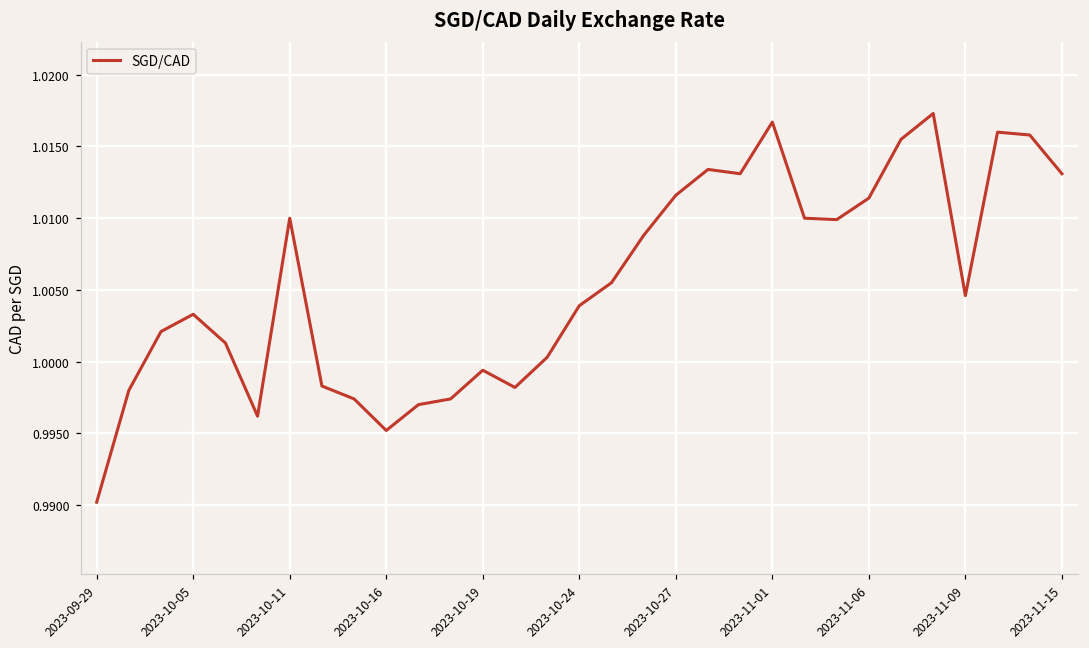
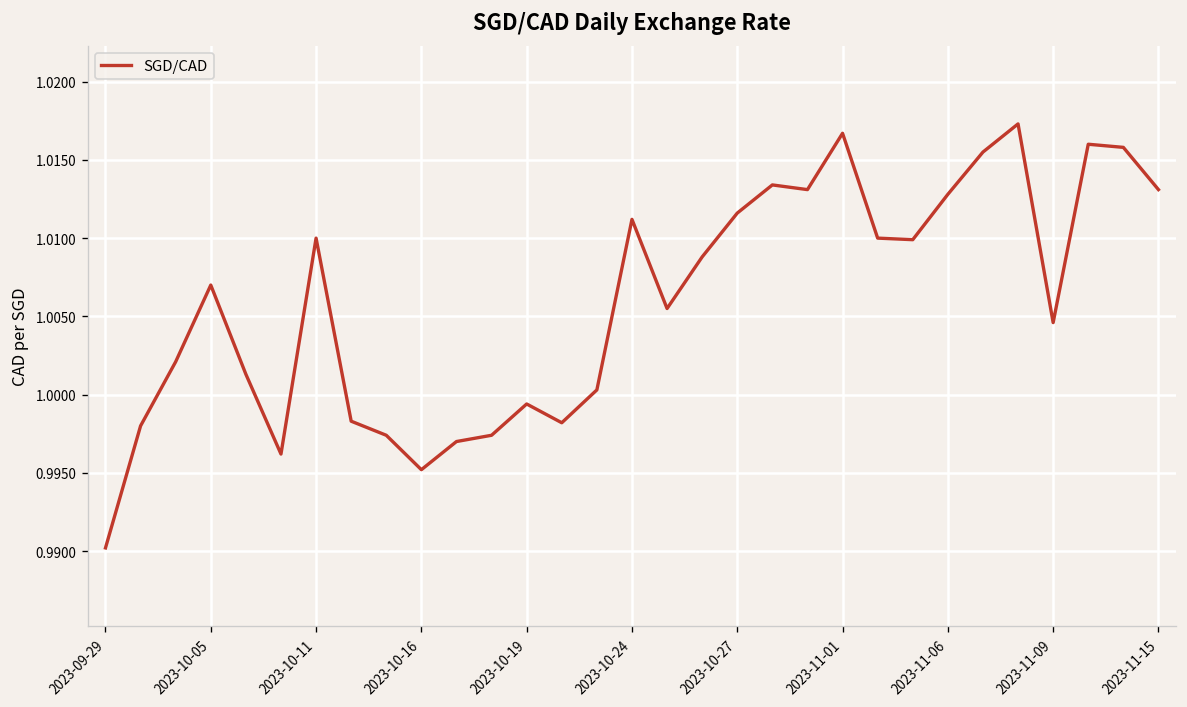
  {
    "2023-09-29": 0.9902,
-   "2023-10-05": 1.0033,
+   "2023-10-05": 1.0070,
    "2023-10-11": 1.0100,
    "2023-10-16": 0.9952,
    "2023-10-19": 0.9994,
-   "2023-10-24": 1.0039,
+   "2023-10-24": 1.0112,
    "2023-10-27": 1.0116,
    "2023-11-01": 1.0167,
-   "2023-11-06": 1.0114,
+   "2023-11-06": 1.0128,
    "2023-11-09": 1.0046,
    "2023-11-15": 1.0131
  }
